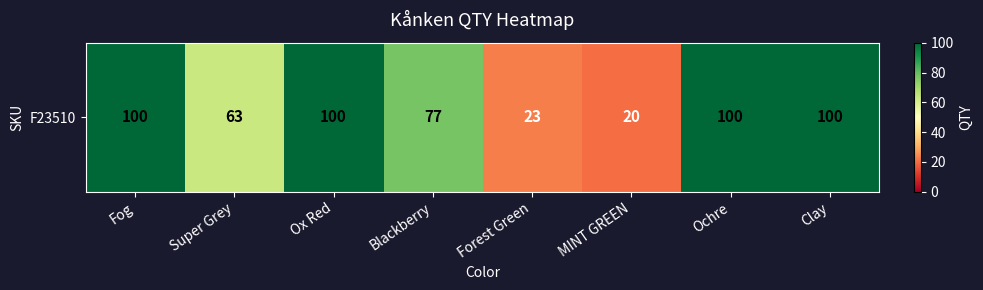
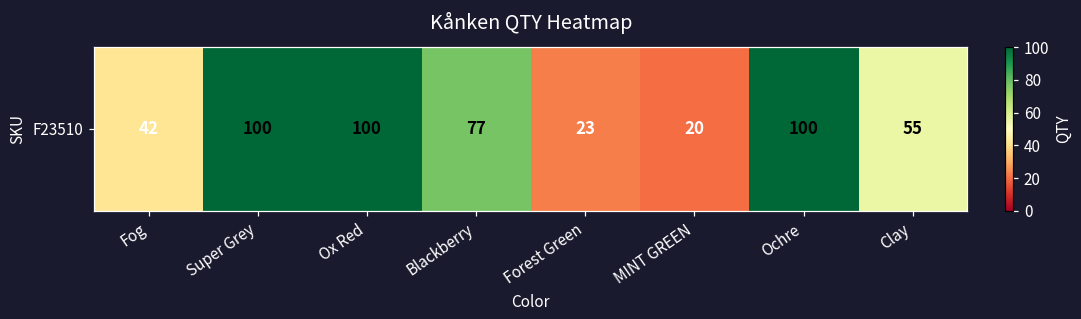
  {
    "F23510": {
-     "Fog": 100,
-     "Super Grey": 63,
+     "Fog": 42,
+     "Super Grey": 100,
      "Ox Red": 100,
      "Blackberry": 77,
      "Forest Green": 23,
      "MINT GREEN": 20,
      "Ochre": 100,
-     "Clay": 100
+     "Clay": 55
    }
  }
